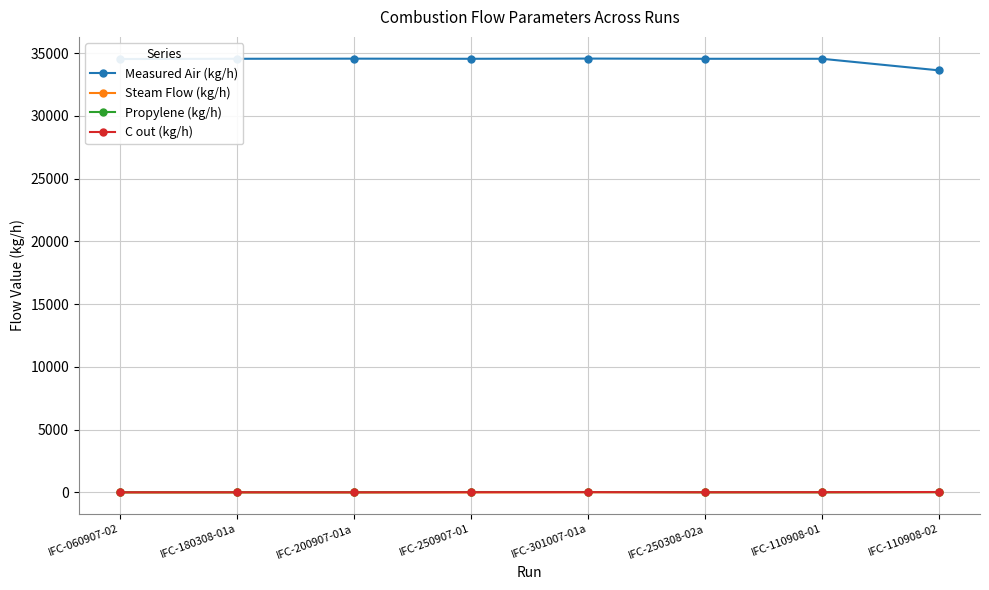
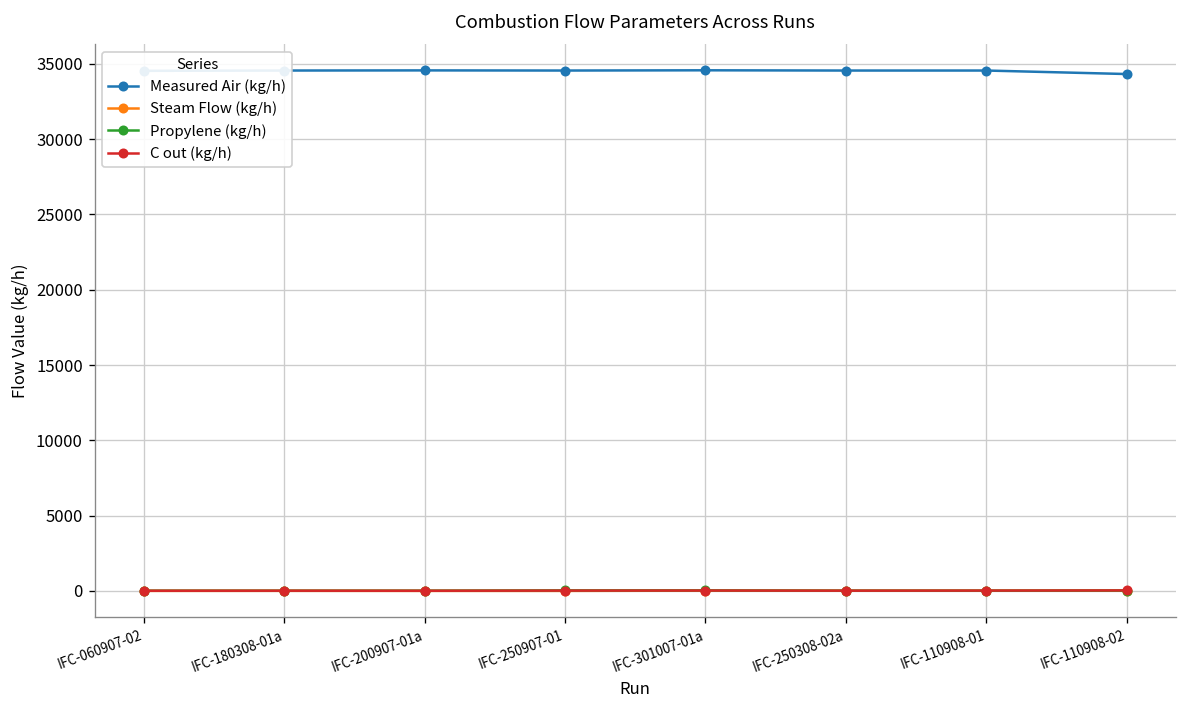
  {
    "Measured Air (kg/h)": {
      "IFC-200907-01a": 34600,
      "IFC-250907-01": 34600,
      "IFC-301007-01a": 34600,
      "IFC-250308-02a": 34600,
      "IFC-110908-01": 34600,
-     "IFC-110908-02": 33600
+     "IFC-110908-02": 34300
    },
    "C out (kg/h)": {
      "IFC-060907-02": 0,
      "IFC-180308-01a": 0,
      "IFC-200907-01a": 0,
      "IFC-250907-01": 0,
      "IFC-301007-01a": 0,
      "IFC-250308-02a": 0,
      "IFC-110908-01": 0,
      "IFC-110908-02": 0
    }
  }
